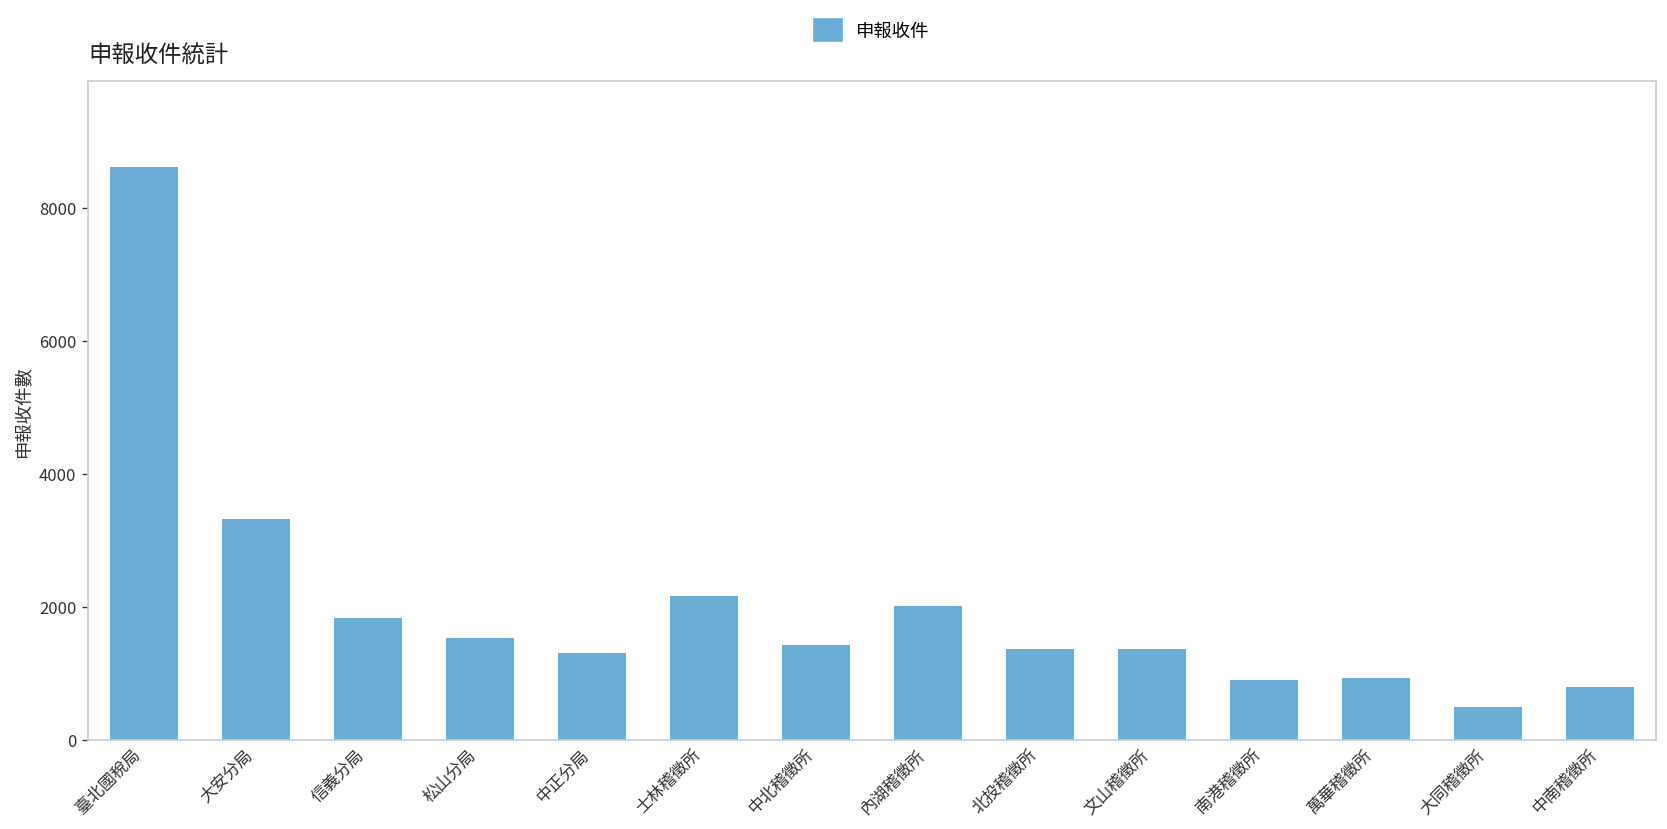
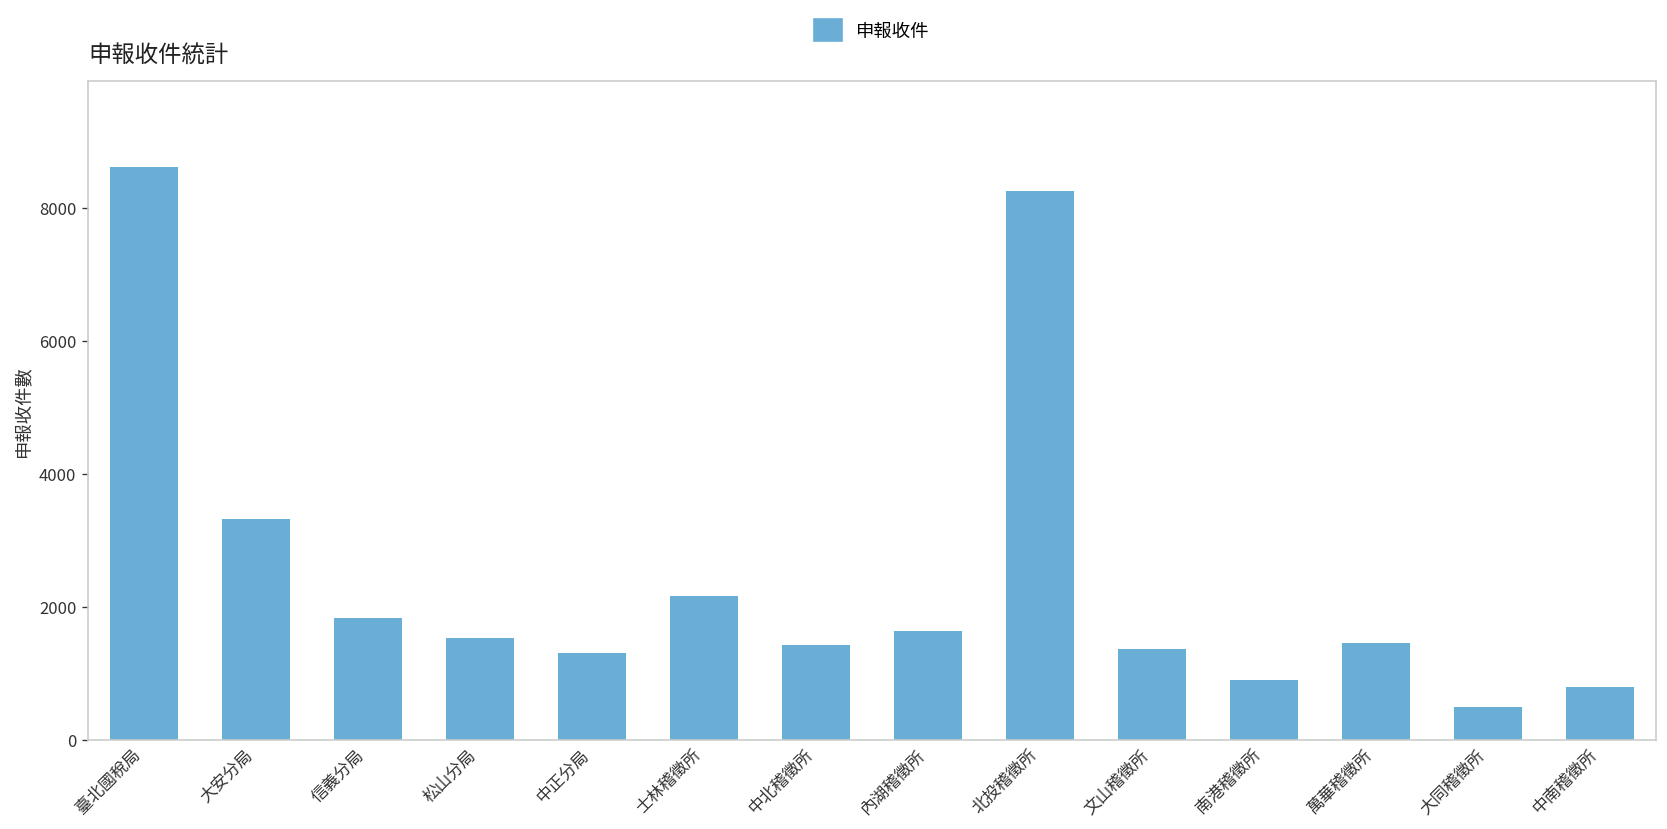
  {
    "臺北國稅局": 8600,
    "大安分局": 3300,
    "信義分局": 1800,
    "松山分局": 1500,
    "中正分局": 1300,
    "士林稽徵所": 2200,
    "中北稽徵所": 1400,
-   "內湖稽徵所": 2000,
-   "北投稽徵所": 1400,
+   "內湖稽徵所": 1600,
+   "北投稽徵所": 8300,
    "文山稽徵所": 1400,
    "南港稽徵所": 900,
-   "萬華稽徵所": 900,
+   "萬華稽徵所": 1500,
    "大同稽徵所": 500,
    "中南稽徵所": 800
  }
